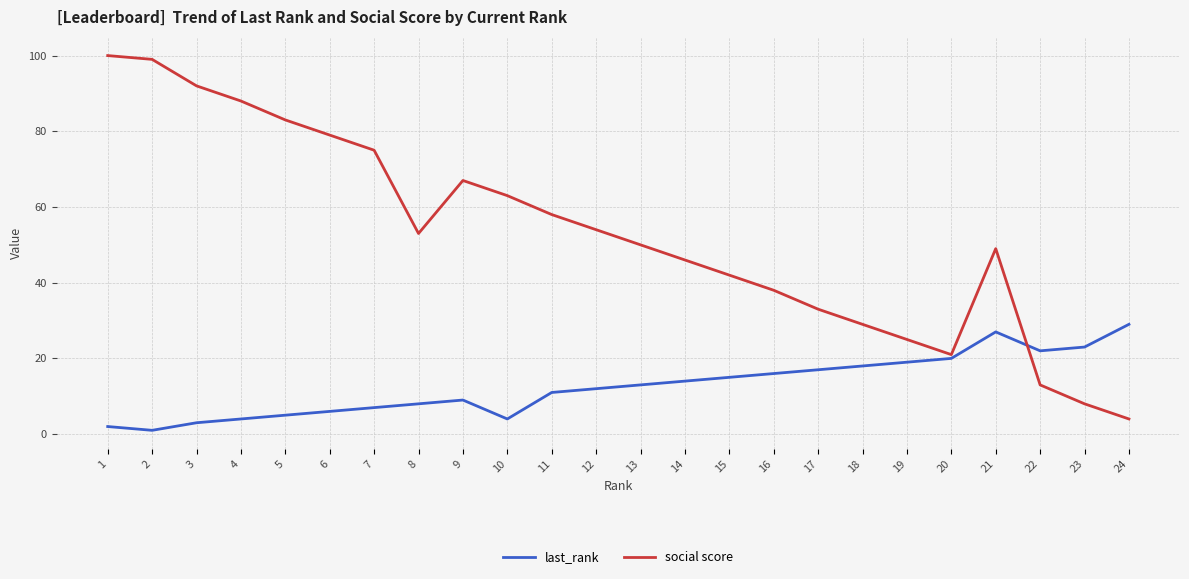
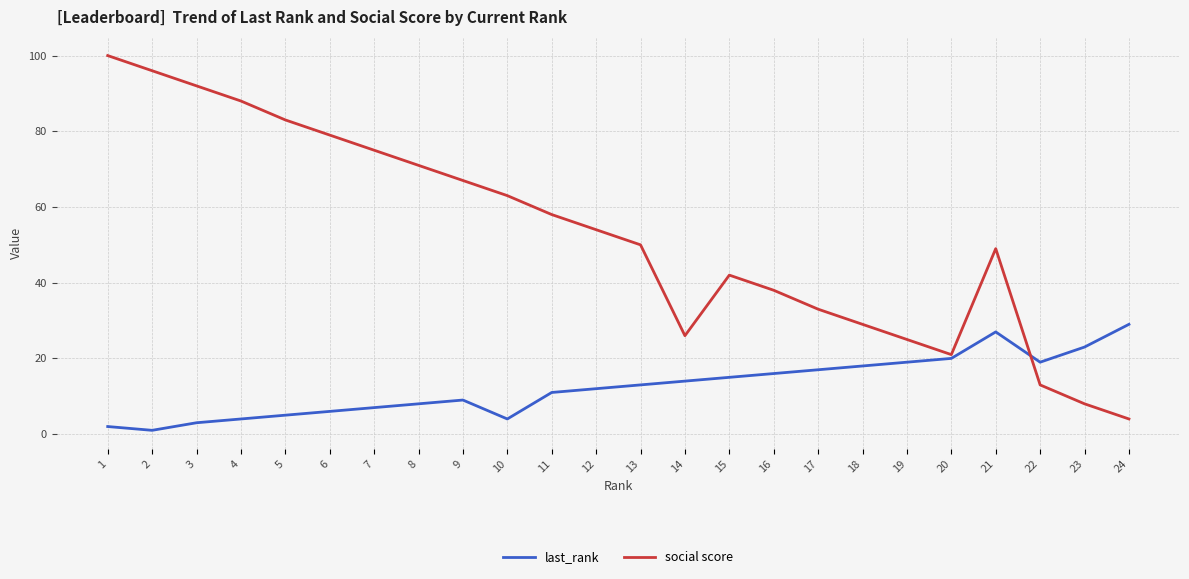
  {
    "last_rank": {
      "1": 2,
      "2": 1,
      "3": 3,
      "4": 4,
      "5": 5,
      "6": 6,
      "7": 7,
      "8": 8,
      "9": 9,
      "10": 4,
      "11": 11,
      "12": 12,
      "13": 13,
      "14": 14,
      "15": 15,
      "16": 16,
      "17": 17,
      "18": 18,
      "19": 19,
      "20": 20,
      "21": 27,
-     "22": 22,
+     "22": 19,
      "23": 23,
      "24": 29
    },
    "social score": {
      "1": 100,
-     "2": 99,
+     "2": 96,
      "3": 92,
      "4": 88,
      "5": 83,
      "6": 79,
      "7": 75,
-     "8": 53,
+     "8": 71,
      "9": 67,
      "10": 63,
      "11": 58,
      "12": 54,
      "13": 50,
-     "14": 46,
+     "14": 26,
      "15": 42,
      "16": 38,
      "17": 33,
      "18": 29,
      "19": 25,
      "20": 21,
      "21": 49,
      "22": 13,
      "23": 8,
      "24": 4
    }
  }
